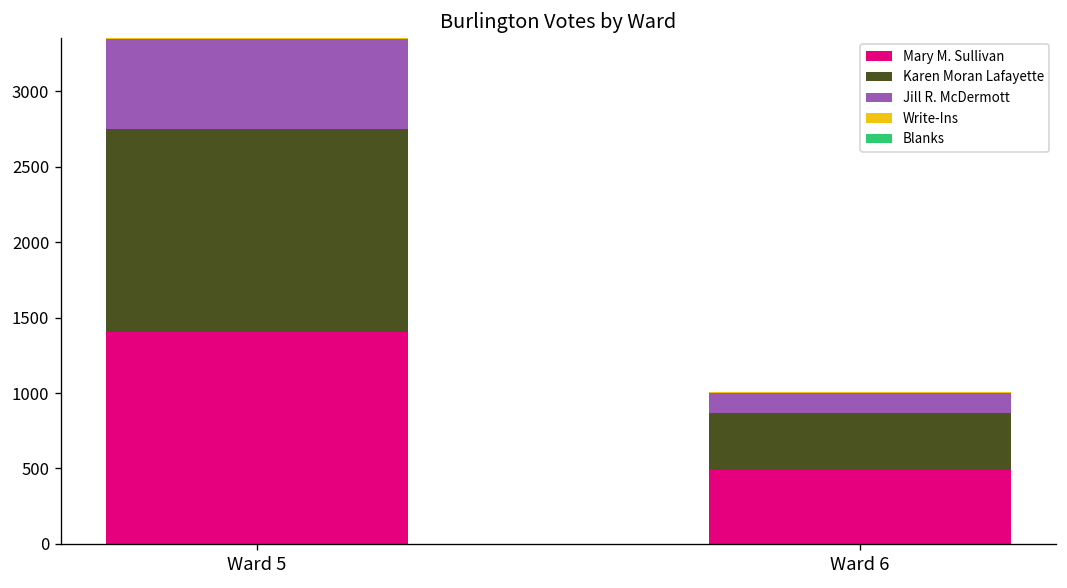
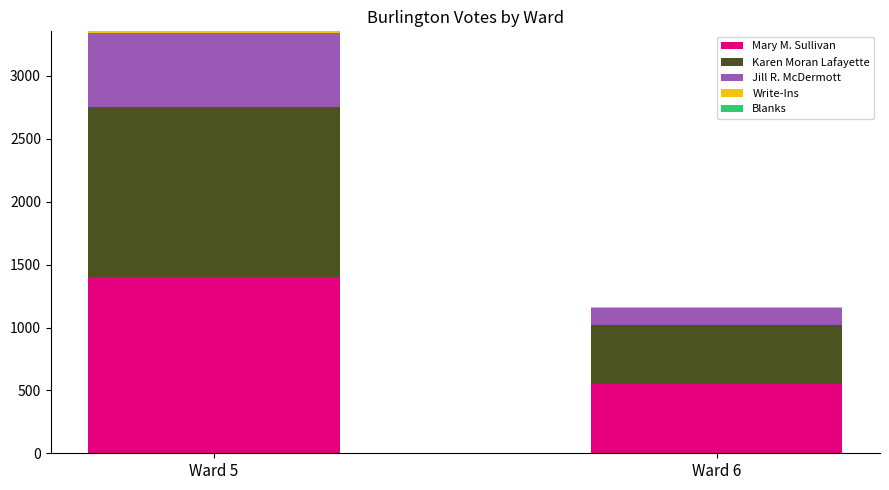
  {
    "Mary M. Sullivan": {
      "Ward 5": 1400,
-     "Ward 6": 490
+     "Ward 6": 550
    },
    "Karen Moran Lafayette": {
      "Ward 5": 1350,
-     "Ward 6": 380
+     "Ward 6": 470
    },
    "Jill R. McDermott": {
      "Ward 5": 590,
      "Ward 6": 130
    },
    "Blanks": {
      "Ward 5": 0,
      "Ward 6": 0
    }
  }
